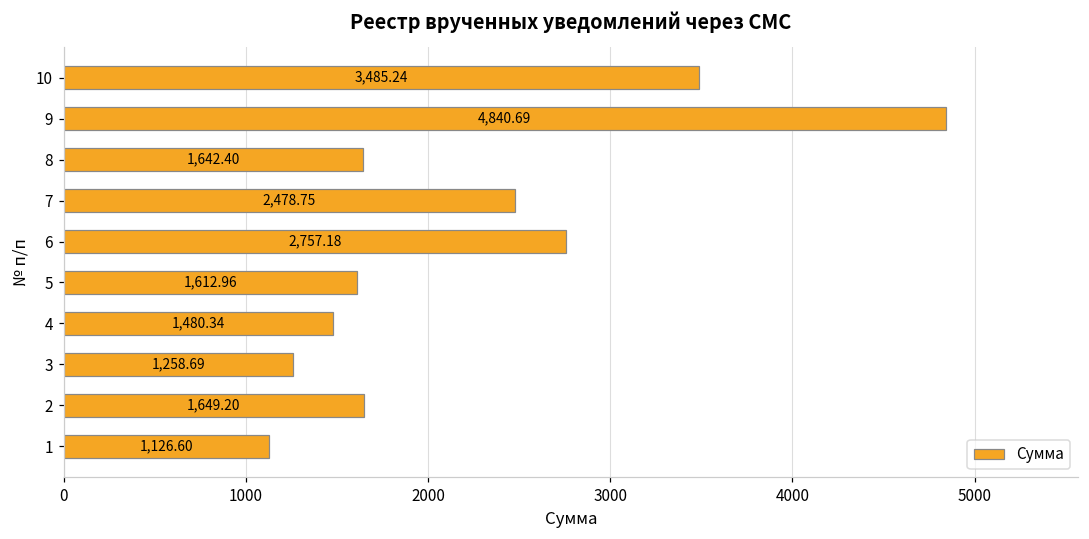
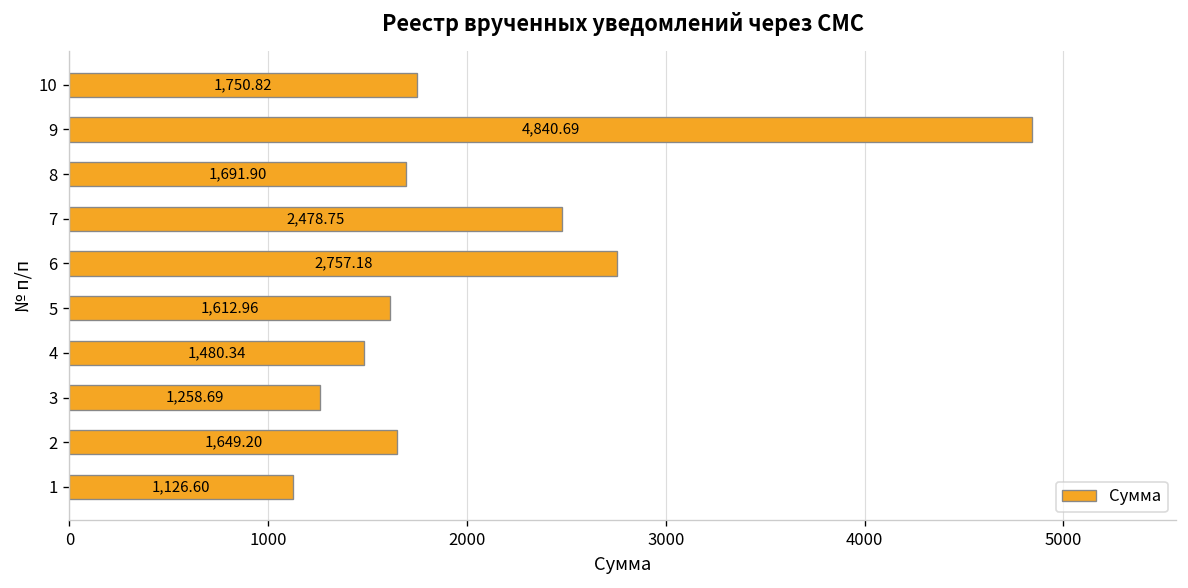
  {
-   "10": "3,485.24",
+   "10": "1,750.82",
    "9": "4,840.69",
-   "8": "1,642.40",
+   "8": "1,691.90",
    "7": "2,478.75",
    "6": "2,757.18",
    "5": "1,612.96",
    "4": "1,480.34",
    "3": "1,258.69",
    "2": "1,649.20",
    "1": "1,126.60"
  }
